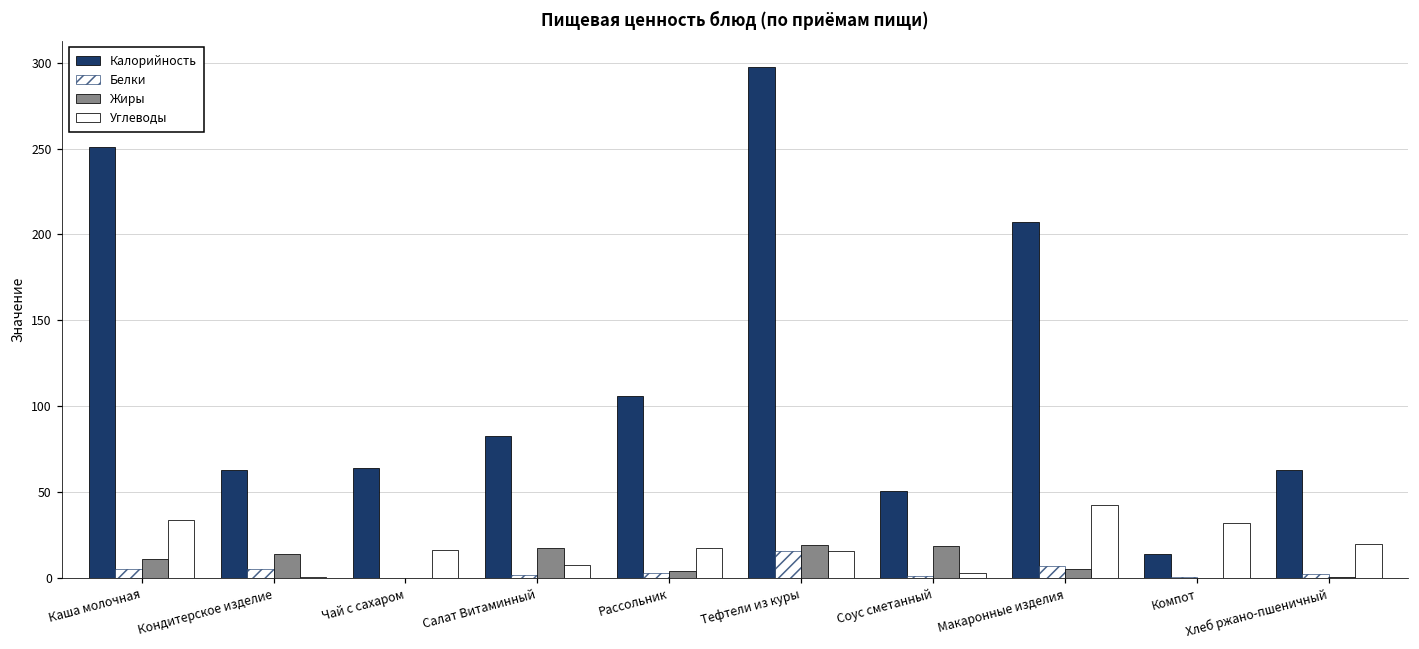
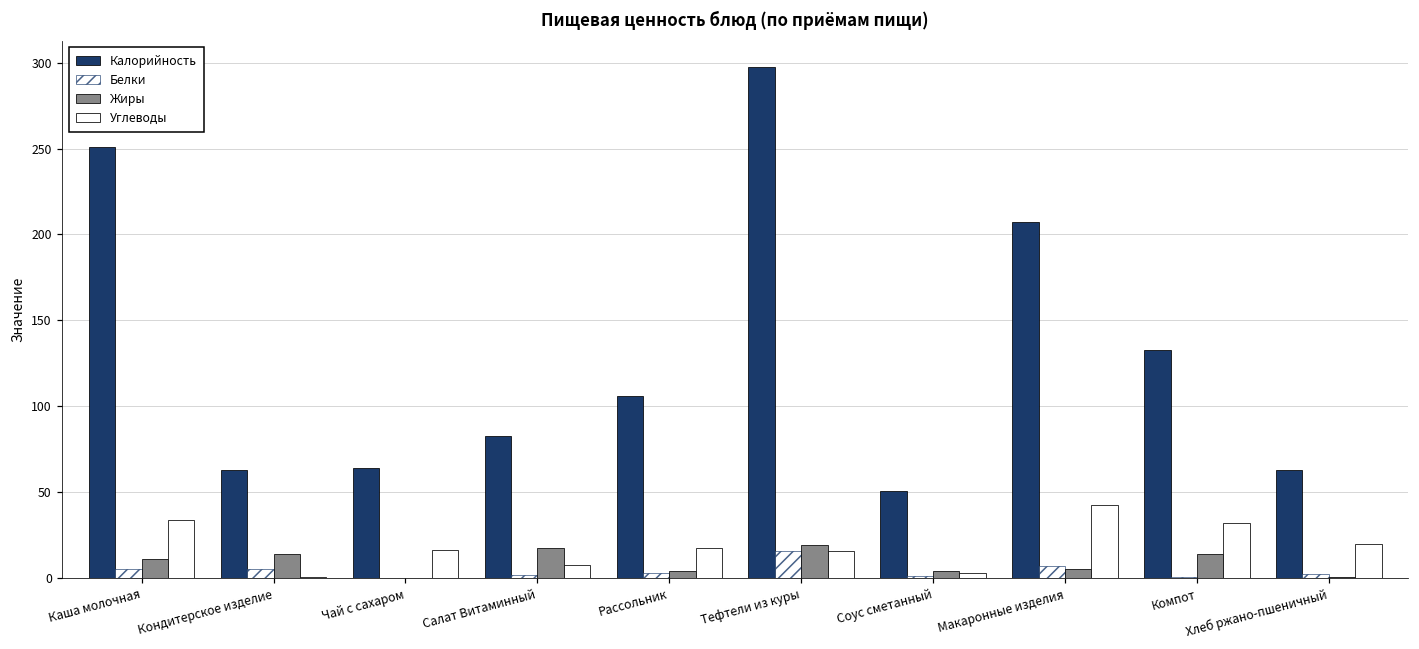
  {
    "Калорийность": {
      "Каша молочная": 251,
      "Кондитерское изделие": 63,
      "Чай с сахаром": 64,
      "Салат Витаминный": 82,
      "Рассольник": 106,
      "Тефтели из куры": 298,
      "Соус сметанный": 50,
      "Макаронные изделия": 207,
-     "Компот": 14,
+     "Компот": 133,
      "Хлеб ржано-пшеничный": 63
    },
    "Жиры": {
      "Каша молочная": 11,
      "Кондитерское изделие": 14,
      "Чай с сахаром": 0,
      "Салат Витаминный": 17,
      "Рассольник": 4,
      "Тефтели из куры": 19,
-     "Соус сметанный": 19,
+     "Соус сметанный": 4,
      "Макаронные изделия": 5,
-     "Компот": 0
+     "Компот": 14
    }
  }
